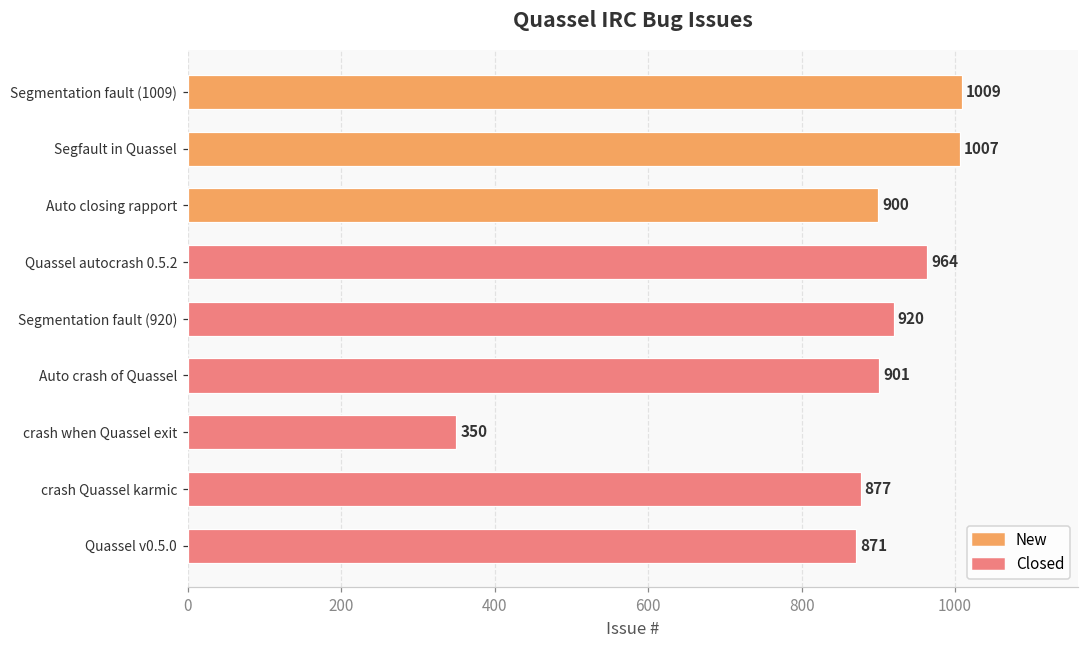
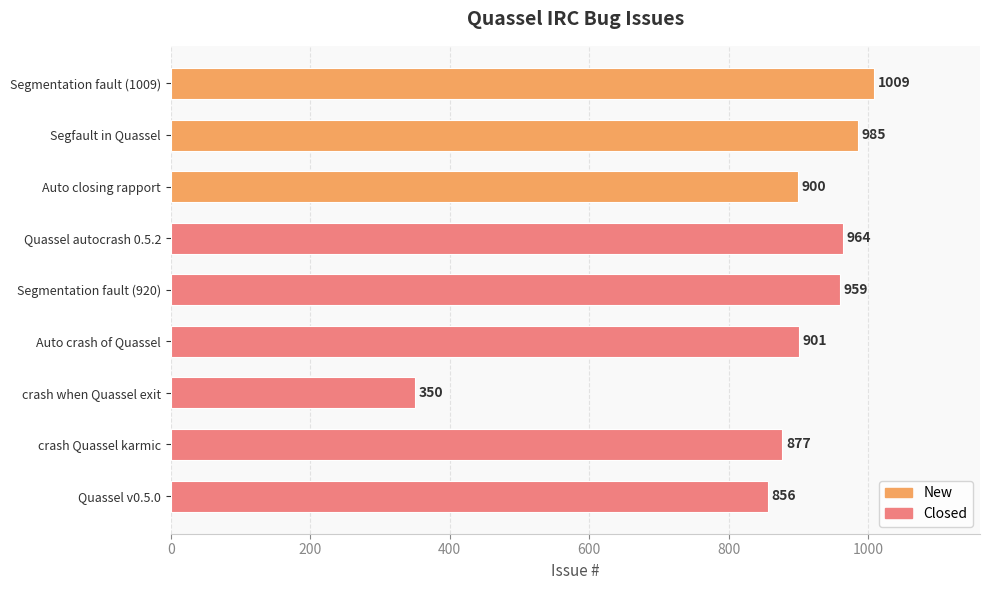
  {
    "Segmentation fault (1009)": 1009,
-   "Segfault in Quassel": 1007,
+   "Segfault in Quassel": 985,
    "Auto closing rapport": 900,
    "Quassel autocrash 0.5.2": 964,
-   "Segmentation fault (920)": 920,
+   "Segmentation fault (920)": 959,
    "Auto crash of Quassel": 901,
    "crash when Quassel exit": 350,
    "crash Quassel karmic": 877,
-   "Quassel v0.5.0": 871
+   "Quassel v0.5.0": 856
  }
